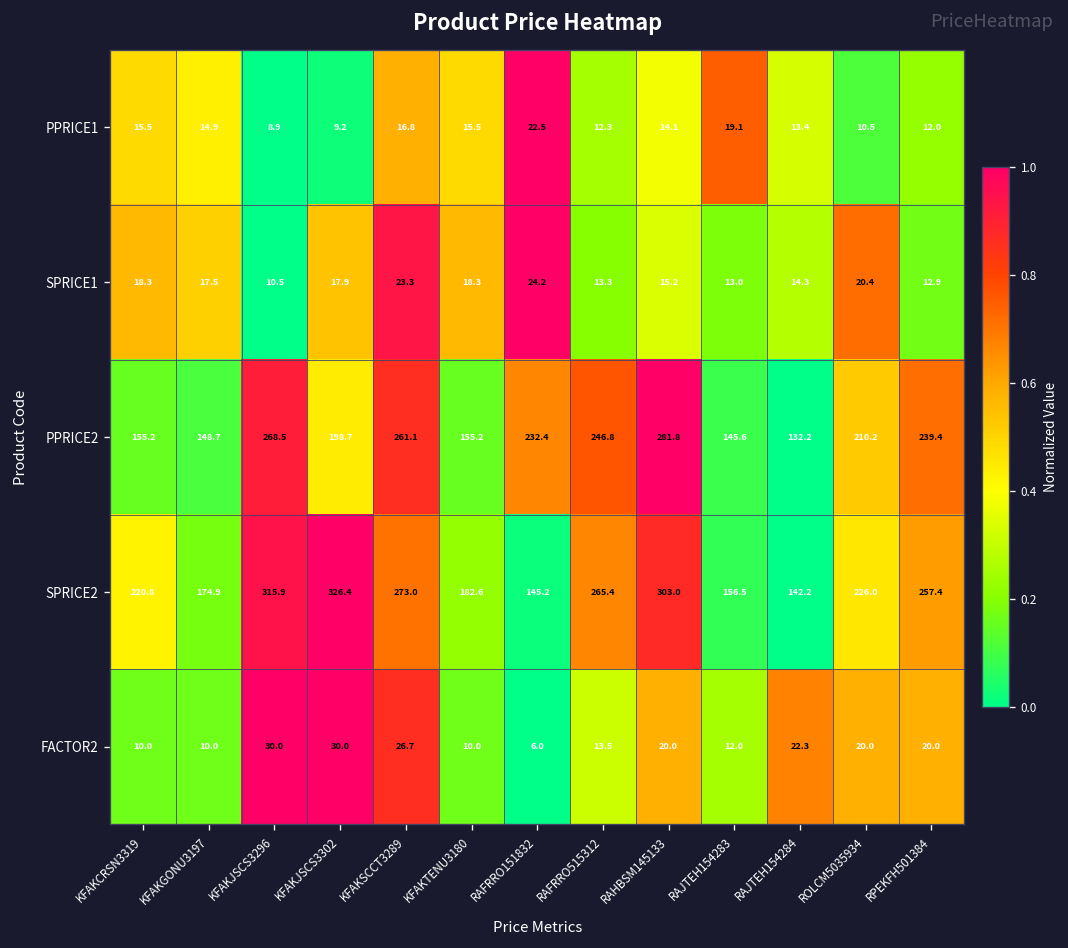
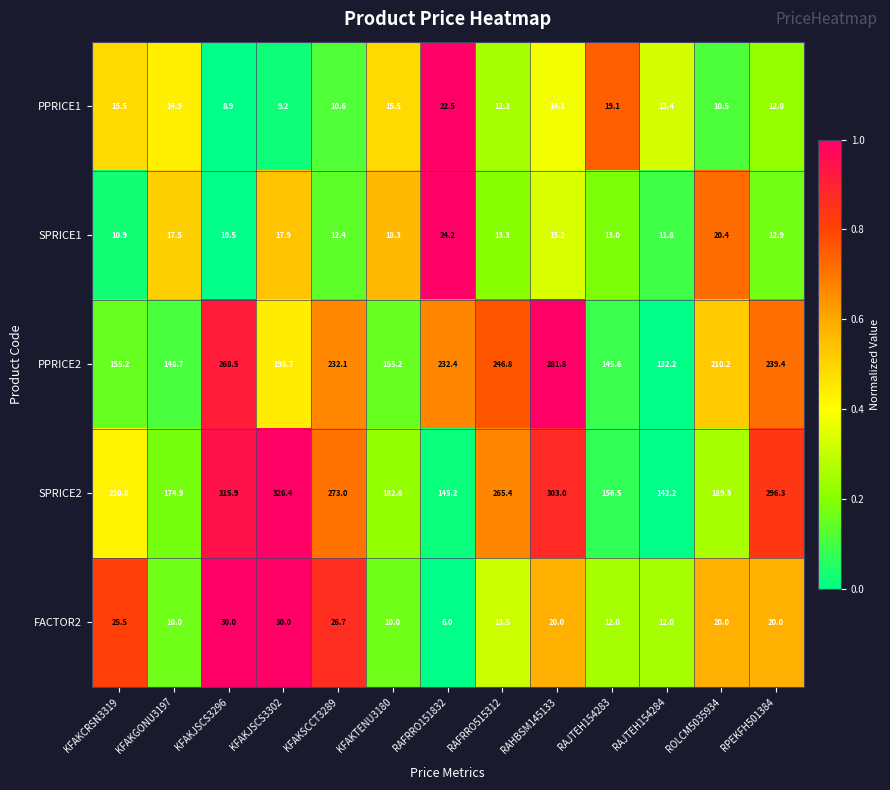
  {
    "PPRICE1": {
      "KFAKCRSN3319": 15.5,
      "KFAKGONU3197": 14.9,
      "KFAKJSCS3296": 8.9,
      "KFAKJSCS3302": 9.2,
-     "KFAKSCCT3289": 16.8,
+     "KFAKSCCT3289": 10.6,
      "KFAKTENU3180": 15.5,
      "RAFRRO151832": 22.5,
      "RAFRRO515312": 12.3,
      "RAHBSM145133": 14.1,
      "RAJTEH154283": 19.1,
      "RAJTEH154284": 13.4,
      "ROLCM5035934": 10.5,
      "RPEKFH501384": 12.0
    },
    "SPRICE1": {
-     "KFAKCRSN3319": 18.3,
+     "KFAKCRSN3319": 10.9,
      "KFAKGONU3197": 17.5,
      "KFAKJSCS3296": 10.5,
      "KFAKJSCS3302": 17.9,
-     "KFAKSCCT3289": 23.3,
+     "KFAKSCCT3289": 12.4,
      "KFAKTENU3180": 18.3,
      "RAFRRO151832": 24.2,
      "RAFRRO515312": 13.3,
      "RAHBSM145133": 15.2,
      "RAJTEH154283": 13.0,
-     "RAJTEH154284": 14.3,
+     "RAJTEH154284": 11.8,
      "ROLCM5035934": 20.4,
      "RPEKFH501384": 12.9
    },
    "PPRICE2": {
      "KFAKCRSN3319": 155.2,
      "KFAKGONU3197": 148.7,
      "KFAKJSCS3296": 268.5,
      "KFAKJSCS3302": 198.7,
-     "KFAKSCCT3289": 261.1,
+     "KFAKSCCT3289": 232.1,
      "KFAKTENU3180": 155.2,
      "RAFRRO151832": 232.4,
      "RAFRRO515312": 246.8,
      "RAHBSM145133": 281.8,
      "RAJTEH154283": 145.6,
      "RAJTEH154284": 132.2,
      "ROLCM5035934": 210.2,
      "RPEKFH501384": 239.4
    },
    "SPRICE2": {
      "KFAKCRSN3319": 220.8,
      "KFAKGONU3197": 174.9,
      "KFAKJSCS3296": 315.9,
      "KFAKJSCS3302": 326.4,
      "KFAKSCCT3289": 273.0,
      "KFAKTENU3180": 182.6,
      "RAFRRO151832": 145.2,
      "RAFRRO515312": 265.4,
      "RAHBSM145133": 303.0,
      "RAJTEH154283": 156.5,
      "RAJTEH154284": 142.2,
-     "ROLCM5035934": 226.0,
-     "RPEKFH501384": 257.4
+     "ROLCM5035934": 189.5,
+     "RPEKFH501384": 296.3
    },
    "FACTOR2": {
-     "KFAKCRSN3319": 10.0,
+     "KFAKCRSN3319": 25.5,
      "KFAKGONU3197": 10.0,
      "KFAKJSCS3296": 30.0,
      "KFAKJSCS3302": 30.0,
      "KFAKSCCT3289": 26.7,
      "KFAKTENU3180": 10.0,
      "RAFRRO151832": 6.0,
      "RAFRRO515312": 13.5,
      "RAHBSM145133": 20.0,
      "RAJTEH154283": 12.0,
-     "RAJTEH154284": 22.3,
+     "RAJTEH154284": 12.0,
      "ROLCM5035934": 20.0,
      "RPEKFH501384": 20.0
    }
  }
